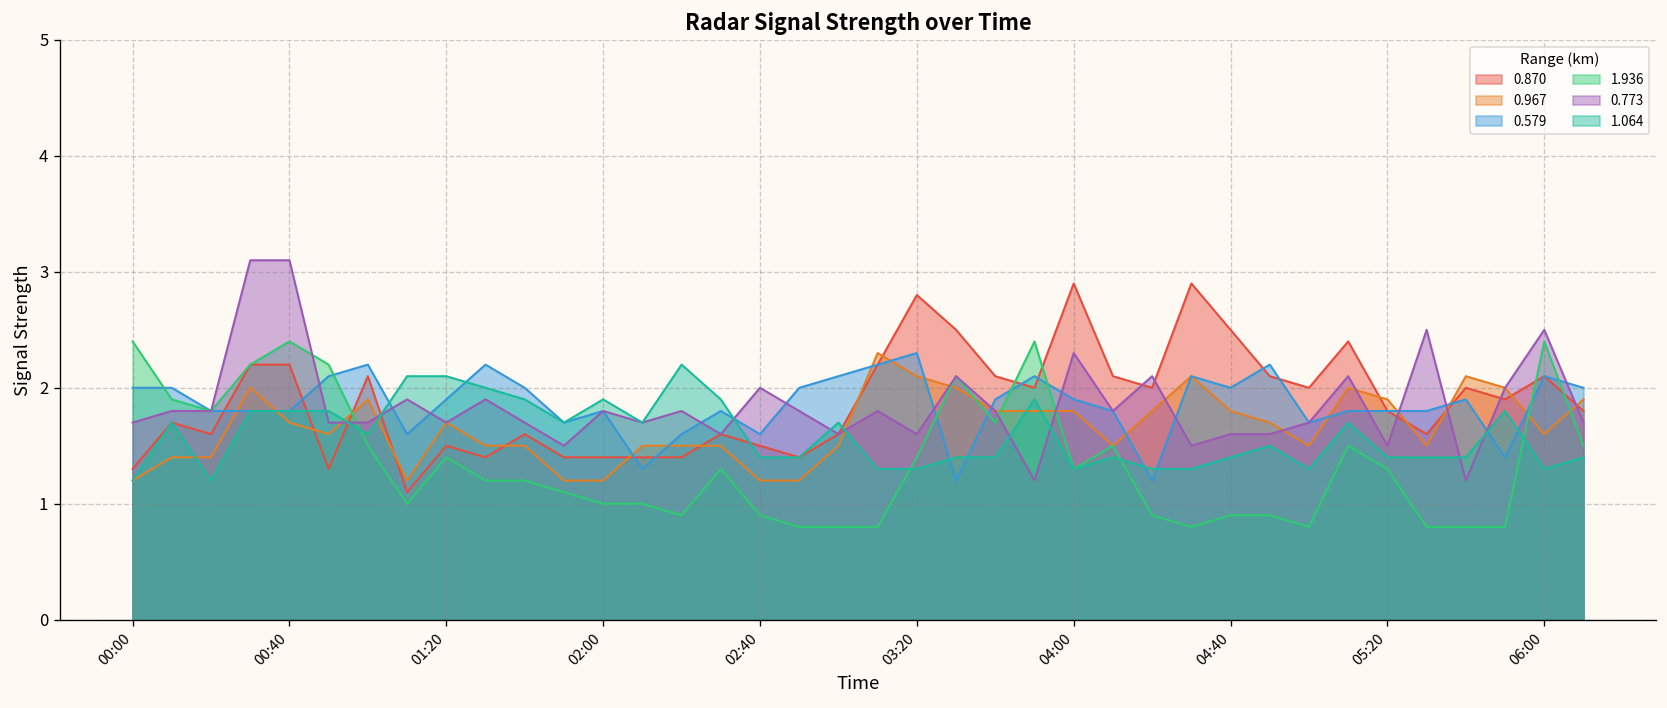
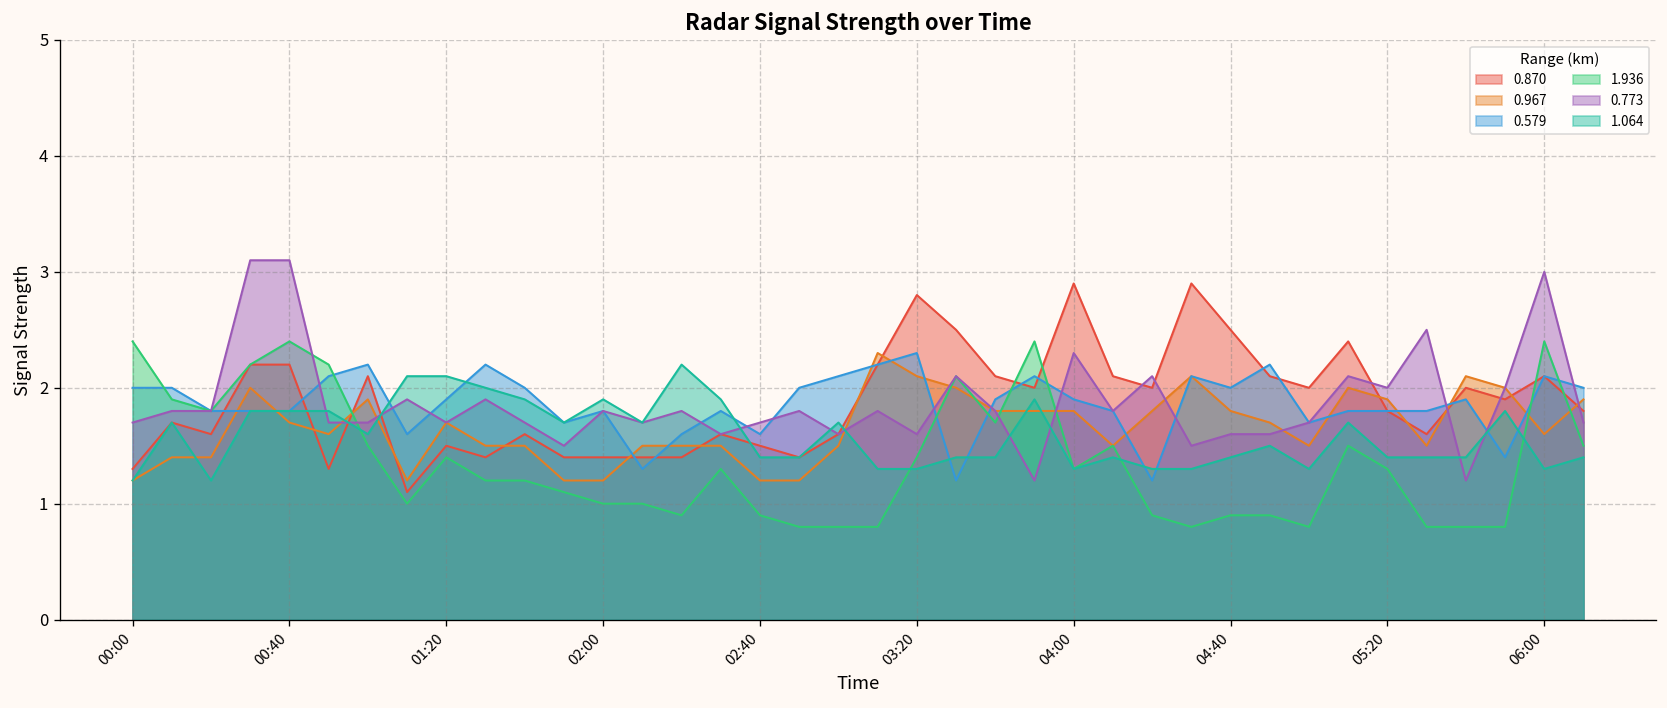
  {
    "0.773": {
      "00:00": 1.7,
      "00:40": 3.1,
-     "02:40": 2.0,
+     "02:40": 1.7,
      "03:20": 1.6,
      "04:00": 2.3,
      "04:40": 1.6,
-     "05:20": 1.5,
-     "06:00": 2.5
+     "05:20": 2.0,
+     "06:00": 3.0
    }
  }
